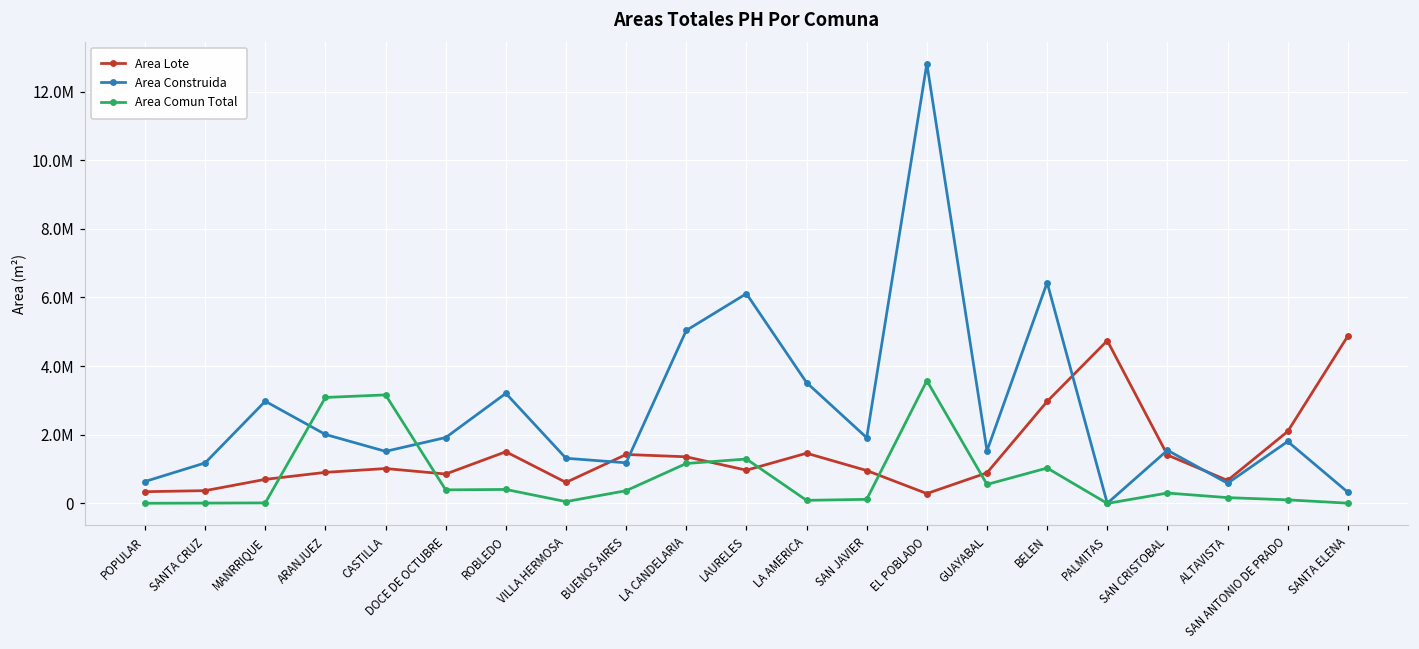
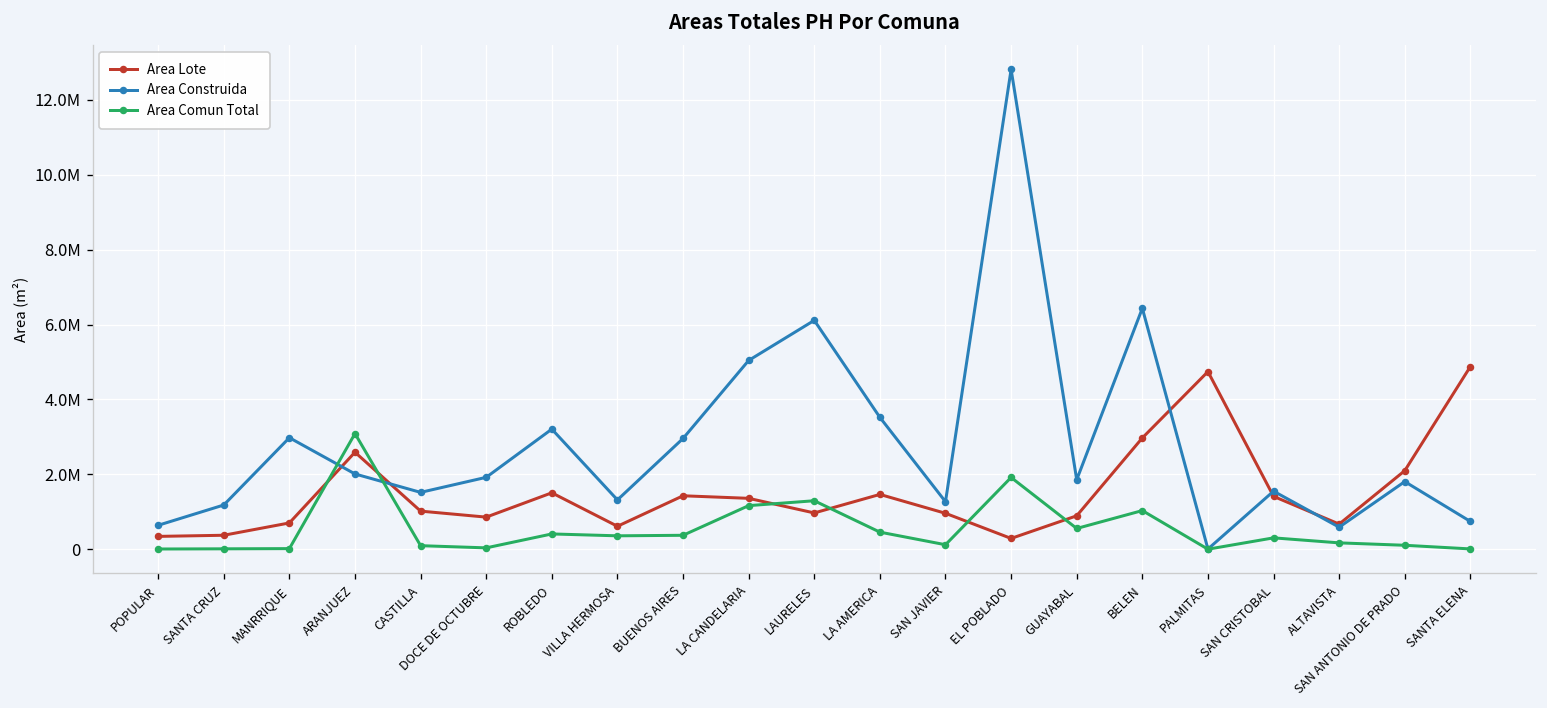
  {
    "Area Lote": {
      "POPULAR": 300000,
      "SANTA CRUZ": 400000,
      "MANRRIQUE": 700000,
-     "ARANJUEZ": 900000,
+     "ARANJUEZ": 2600000,
      "CASTILLA": 1000000,
      "DOCE DE OCTUBRE": 900000,
      "ROBLEDO": 1500000,
      "VILLA HERMOSA": 600000,
      "BUENOS AIRES": 1400000,
      "LA CANDELARIA": 1400000,
      "LAURELES": 1000000,
      "LA AMERICA": 1500000,
      "SAN JAVIER": 1000000,
      "EL POBLADO": 300000,
      "GUAYABAL": 900000,
      "BELEN": 3000000,
      "PALMITAS": 4700000,
      "SAN CRISTOBAL": 1400000,
      "ALTAVISTA": 700000,
      "SAN ANTONIO DE PRADO": 2100000,
      "SANTA ELENA": 4900000
    },
    "Area Construida": {
      "POPULAR": 600000,
      "SANTA CRUZ": 1200000,
      "MANRRIQUE": 3000000,
      "ARANJUEZ": 2000000,
      "CASTILLA": 1500000,
      "DOCE DE OCTUBRE": 1900000,
      "ROBLEDO": 3200000,
      "VILLA HERMOSA": 1300000,
-     "BUENOS AIRES": 1200000,
+     "BUENOS AIRES": 3000000,
      "LA CANDELARIA": 5000000,
      "LAURELES": 6100000,
      "LA AMERICA": 3500000,
-     "SAN JAVIER": 1900000,
+     "SAN JAVIER": 1300000,
      "EL POBLADO": 12800000,
-     "GUAYABAL": 1500000,
+     "GUAYABAL": 1900000,
      "BELEN": 6400000,
      "SAN CRISTOBAL": 1500000,
      "ALTAVISTA": 600000,
      "SAN ANTONIO DE PRADO": 1800000,
-     "SANTA ELENA": 300000
+     "SANTA ELENA": 700000
    },
    "Area Comun Total": {
      "POPULAR": 0,
      "SANTA CRUZ": 0,
      "MANRRIQUE": 0,
      "ARANJUEZ": 3100000,
-     "CASTILLA": 3200000,
-     "DOCE DE OCTUBRE": 400000,
+     "CASTILLA": 100000,
+     "DOCE DE OCTUBRE": 0,
      "ROBLEDO": 400000,
-     "VILLA HERMOSA": 100000,
+     "VILLA HERMOSA": 400000,
      "BUENOS AIRES": 400000,
      "LA CANDELARIA": 1200000,
      "LAURELES": 1300000,
-     "LA AMERICA": 100000,
+     "LA AMERICA": 500000,
      "SAN JAVIER": 100000,
-     "EL POBLADO": 3600000,
+     "EL POBLADO": 1900000,
      "GUAYABAL": 600000,
      "BELEN": 1000000,
      "SAN CRISTOBAL": 300000,
      "ALTAVISTA": 200000,
      "SAN ANTONIO DE PRADO": 100000,
      "SANTA ELENA": 0
    }
  }
